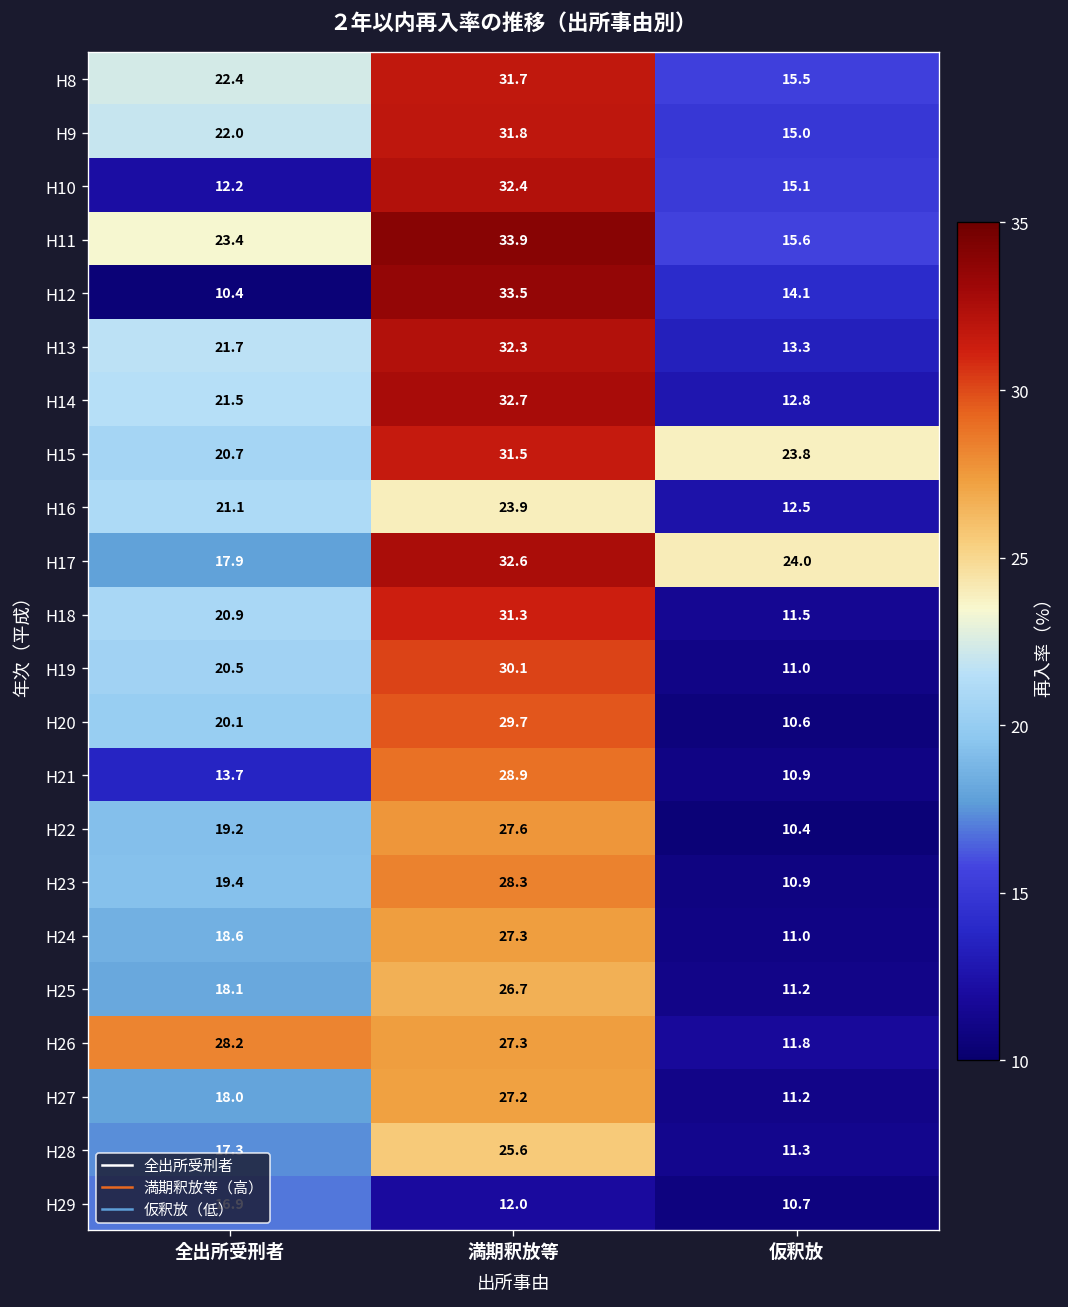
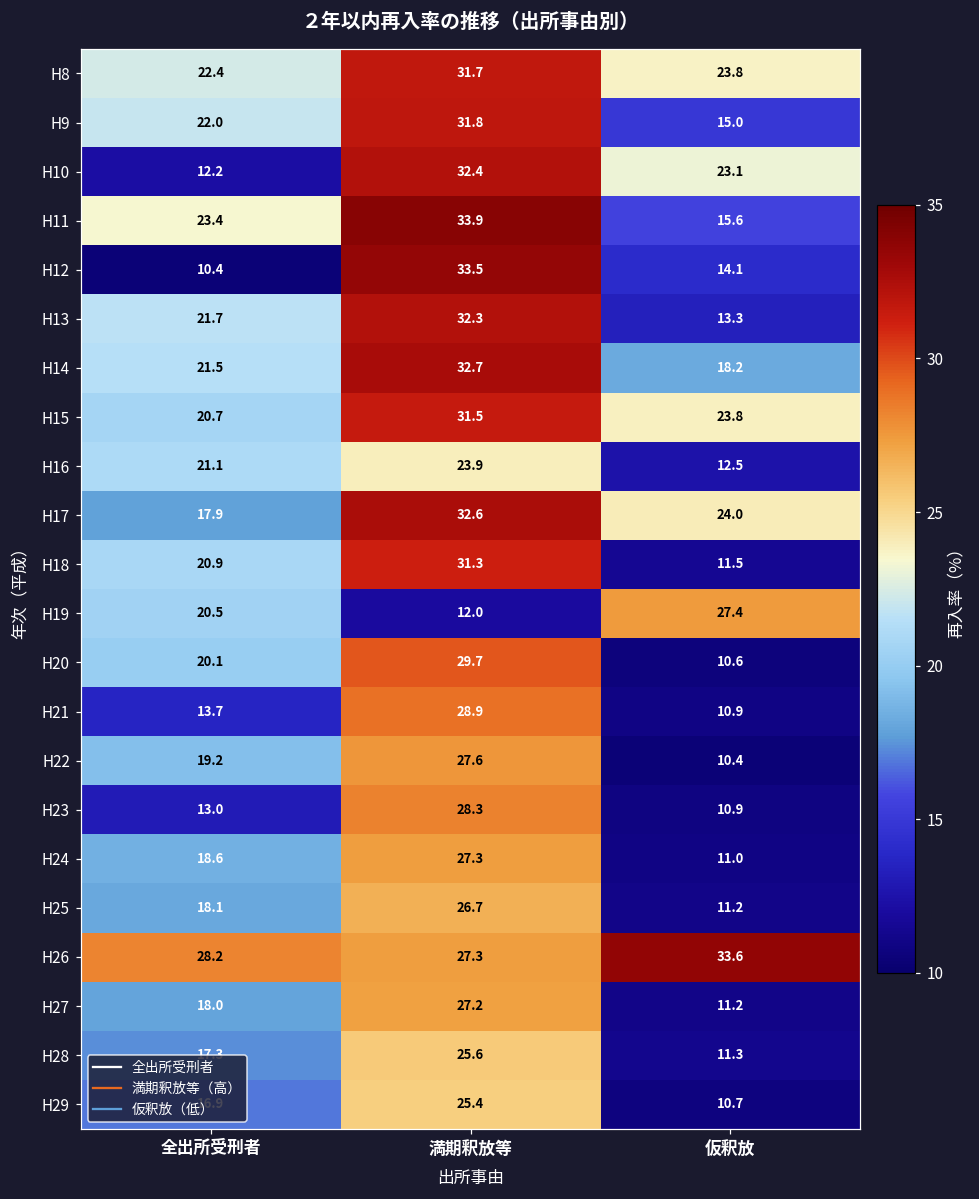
  {
    "H8": {
      "全出所受刑者": 22.4,
      "満期釈放等": 31.7,
-     "仮釈放": 15.5
+     "仮釈放": 23.8
    },
    "H9": {
      "全出所受刑者": 22.0,
      "満期釈放等": 31.8,
      "仮釈放": 15.0
    },
    "H10": {
      "全出所受刑者": 12.2,
      "満期釈放等": 32.4,
-     "仮釈放": 15.1
+     "仮釈放": 23.1
    },
    "H11": {
      "全出所受刑者": 23.4,
      "満期釈放等": 33.9,
      "仮釈放": 15.6
    },
    "H12": {
      "全出所受刑者": 10.4,
      "満期釈放等": 33.5,
      "仮釈放": 14.1
    },
    "H13": {
      "全出所受刑者": 21.7,
      "満期釈放等": 32.3,
      "仮釈放": 13.3
    },
    "H14": {
      "全出所受刑者": 21.5,
      "満期釈放等": 32.7,
-     "仮釈放": 12.8
+     "仮釈放": 18.2
    },
    "H15": {
      "全出所受刑者": 20.7,
      "満期釈放等": 31.5,
      "仮釈放": 23.8
    },
    "H16": {
      "全出所受刑者": 21.1,
      "満期釈放等": 23.9,
      "仮釈放": 12.5
    },
    "H17": {
      "全出所受刑者": 17.9,
      "満期釈放等": 32.6,
      "仮釈放": 24.0
    },
    "H18": {
      "全出所受刑者": 20.9,
      "満期釈放等": 31.3,
      "仮釈放": 11.5
    },
    "H19": {
      "全出所受刑者": 20.5,
-     "満期釈放等": 30.1,
-     "仮釈放": 11.0
+     "満期釈放等": 12.0,
+     "仮釈放": 27.4
    },
    "H20": {
      "全出所受刑者": 20.1,
      "満期釈放等": 29.7,
      "仮釈放": 10.6
    },
    "H21": {
      "全出所受刑者": 13.7,
      "満期釈放等": 28.9,
      "仮釈放": 10.9
    },
    "H22": {
      "全出所受刑者": 19.2,
      "満期釈放等": 27.6,
      "仮釈放": 10.4
    },
    "H23": {
-     "全出所受刑者": 19.4,
+     "全出所受刑者": 13.0,
      "満期釈放等": 28.3,
      "仮釈放": 10.9
    },
    "H24": {
      "全出所受刑者": 18.6,
      "満期釈放等": 27.3,
      "仮釈放": 11.0
    },
    "H25": {
      "全出所受刑者": 18.1,
      "満期釈放等": 26.7,
      "仮釈放": 11.2
    },
    "H26": {
      "全出所受刑者": 28.2,
      "満期釈放等": 27.3,
-     "仮釈放": 11.8
+     "仮釈放": 33.6
    },
    "H27": {
      "全出所受刑者": 18.0,
      "満期釈放等": 27.2,
      "仮釈放": 11.2
    },
    "H28": {
      "満期釈放等": 25.6,
      "仮釈放": 11.3
    },
    "H29": {
-     "満期釈放等": 12.0,
+     "満期釈放等": 25.4,
      "仮釈放": 10.7
    }
  }
